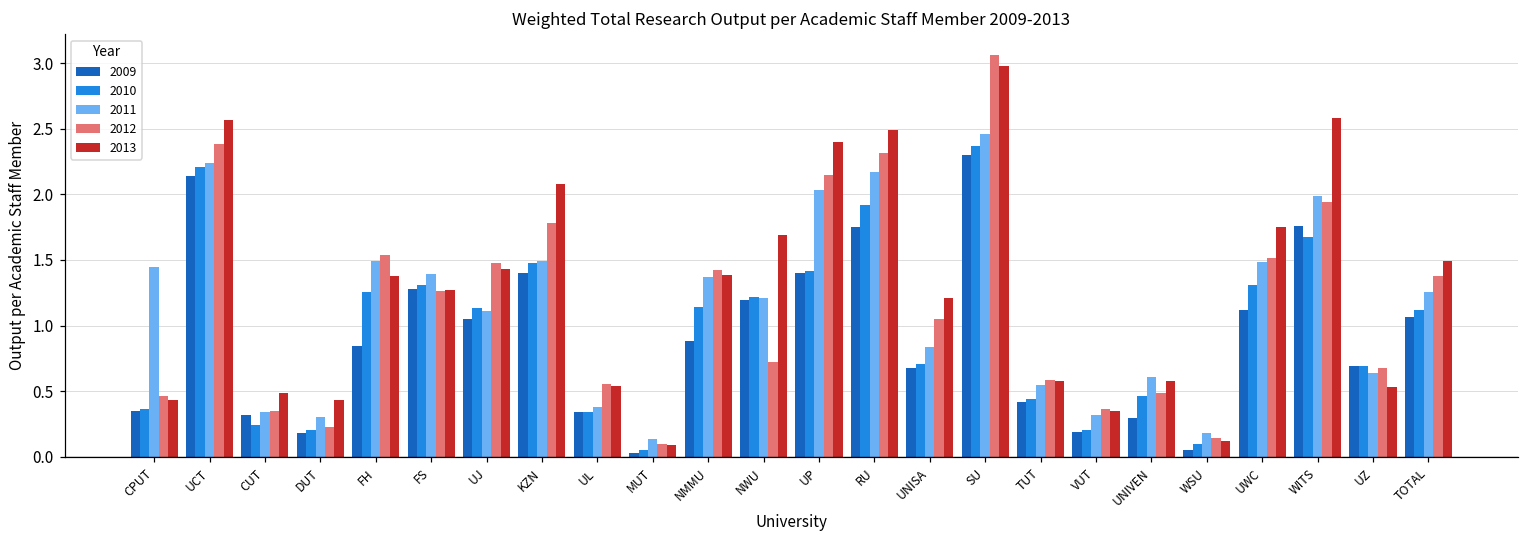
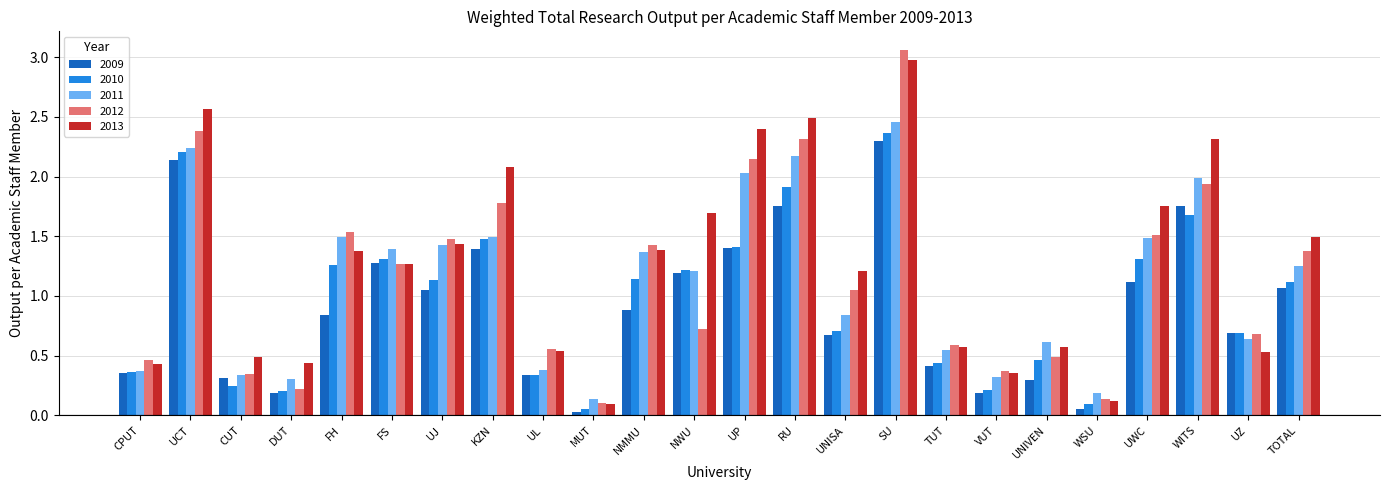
  {
    "2011": {
-     "CPUT": 1.44,
+     "CPUT": 0.37,
      "UCT": 2.24,
      "CUT": 0.34,
      "DUT": 0.30,
      "FH": 1.49,
      "FS": 1.39,
-     "UJ": 1.11,
+     "UJ": 1.42,
      "KZN": 1.49,
      "UL": 0.38,
      "MUT": 0.14,
      "NMMU": 1.37,
      "NWU": 1.21,
      "UP": 2.03,
      "RU": 2.17,
      "UNISA": 0.84,
      "SU": 2.46,
      "TUT": 0.55,
      "VUT": 0.32,
      "UNIVEN": 0.61,
      "WSU": 0.18,
      "UWC": 1.48,
      "WITS": 1.99,
      "UZ": 0.64,
      "TOTAL": 1.25
    },
    "2012": {
      "CPUT": 0.47,
      "UCT": 2.38,
      "CUT": 0.34,
      "DUT": 0.22,
      "FH": 1.54,
      "FS": 1.26,
      "UJ": 1.48,
      "KZN": 1.78,
      "UL": 0.55,
      "MUT": 0.10,
      "NMMU": 1.43,
      "NWU": 0.72,
      "UP": 2.14,
      "RU": 2.31,
      "UNISA": 1.05,
      "SU": 3.06,
      "TUT": 0.59,
      "VUT": 0.37,
      "UNIVEN": 0.49,
      "WSU": 0.14,
      "UWC": 1.51,
      "WITS": 1.94,
      "UZ": 0.68,
      "TOTAL": 1.38
    },
    "2013": {
      "CPUT": 0.43,
      "UCT": 2.57,
      "CUT": 0.48,
      "DUT": 0.44,
      "FH": 1.38,
      "FS": 1.27,
      "UJ": 1.43,
      "KZN": 2.08,
      "UL": 0.54,
      "MUT": 0.09,
      "NMMU": 1.39,
      "NWU": 1.69,
      "UP": 2.40,
      "RU": 2.49,
      "UNISA": 1.21,
      "SU": 2.97,
      "TUT": 0.57,
      "VUT": 0.35,
      "UNIVEN": 0.57,
      "WSU": 0.12,
      "UWC": 1.75,
-     "WITS": 2.58,
+     "WITS": 2.32,
      "UZ": 0.53,
      "TOTAL": 1.49
    }
  }
